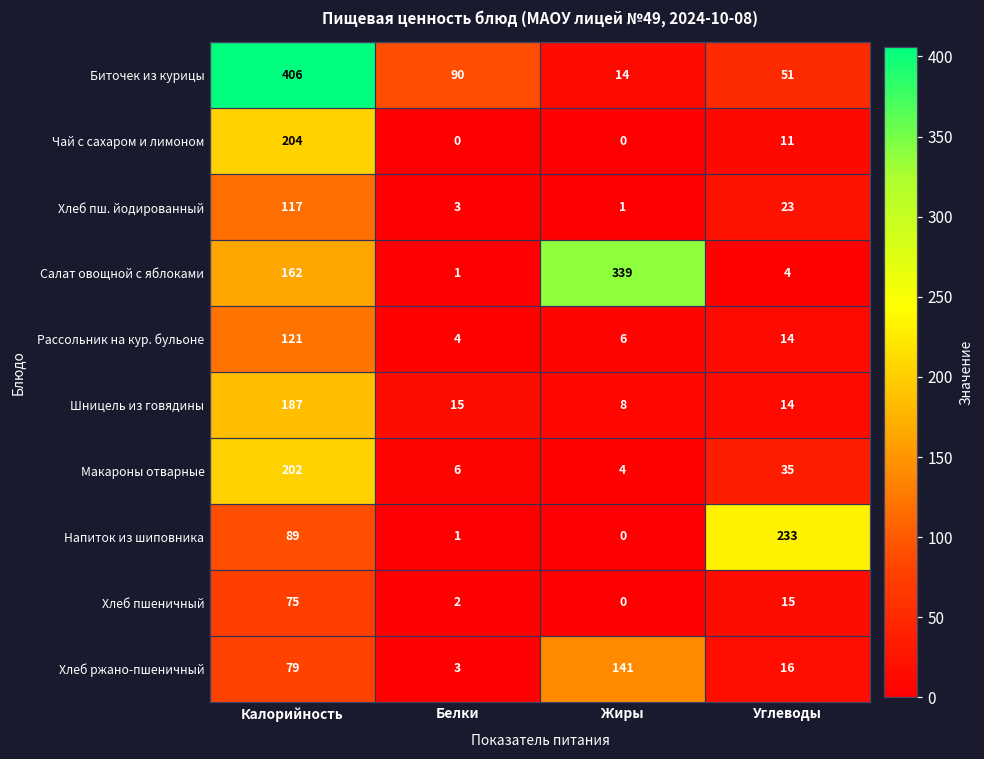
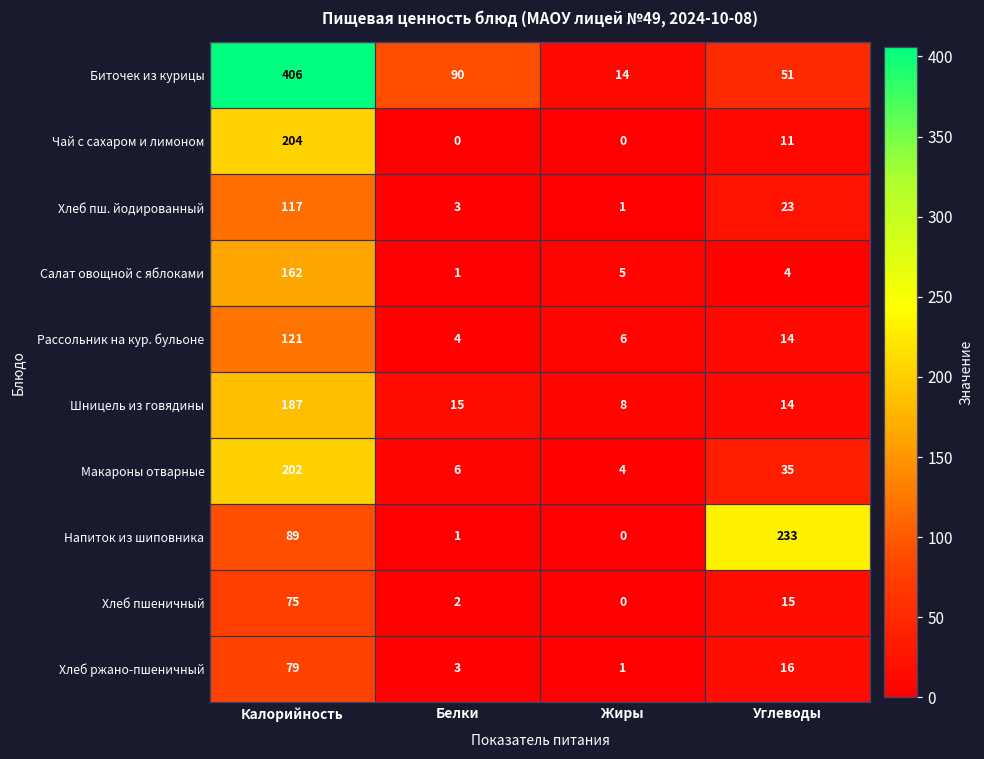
  {
    "Биточек из курицы": {
      "Калорийность": 406,
      "Белки": 90,
      "Жиры": 14,
      "Углеводы": 51
    },
    "Чай с сахаром и лимоном": {
      "Калорийность": 204,
      "Белки": 0,
      "Жиры": 0,
      "Углеводы": 11
    },
    "Хлеб пш. йодированный": {
      "Калорийность": 117,
      "Белки": 3,
      "Жиры": 1,
      "Углеводы": 23
    },
    "Салат овощной с яблоками": {
      "Калорийность": 162,
      "Белки": 1,
-     "Жиры": 339,
+     "Жиры": 5,
      "Углеводы": 4
    },
    "Рассольник на кур. бульоне": {
      "Калорийность": 121,
      "Белки": 4,
      "Жиры": 6,
      "Углеводы": 14
    },
    "Шницель из говядины": {
      "Калорийность": 187,
      "Белки": 15,
      "Жиры": 8,
      "Углеводы": 14
    },
    "Макароны отварные": {
      "Калорийность": 202,
      "Белки": 6,
      "Жиры": 4,
      "Углеводы": 35
    },
    "Напиток из шиповника": {
      "Калорийность": 89,
      "Белки": 1,
      "Жиры": 0,
      "Углеводы": 233
    },
    "Хлеб пшеничный": {
      "Калорийность": 75,
      "Белки": 2,
      "Жиры": 0,
      "Углеводы": 15
    },
    "Хлеб ржано-пшеничный": {
      "Калорийность": 79,
      "Белки": 3,
-     "Жиры": 141,
+     "Жиры": 1,
      "Углеводы": 16
    }
  }
